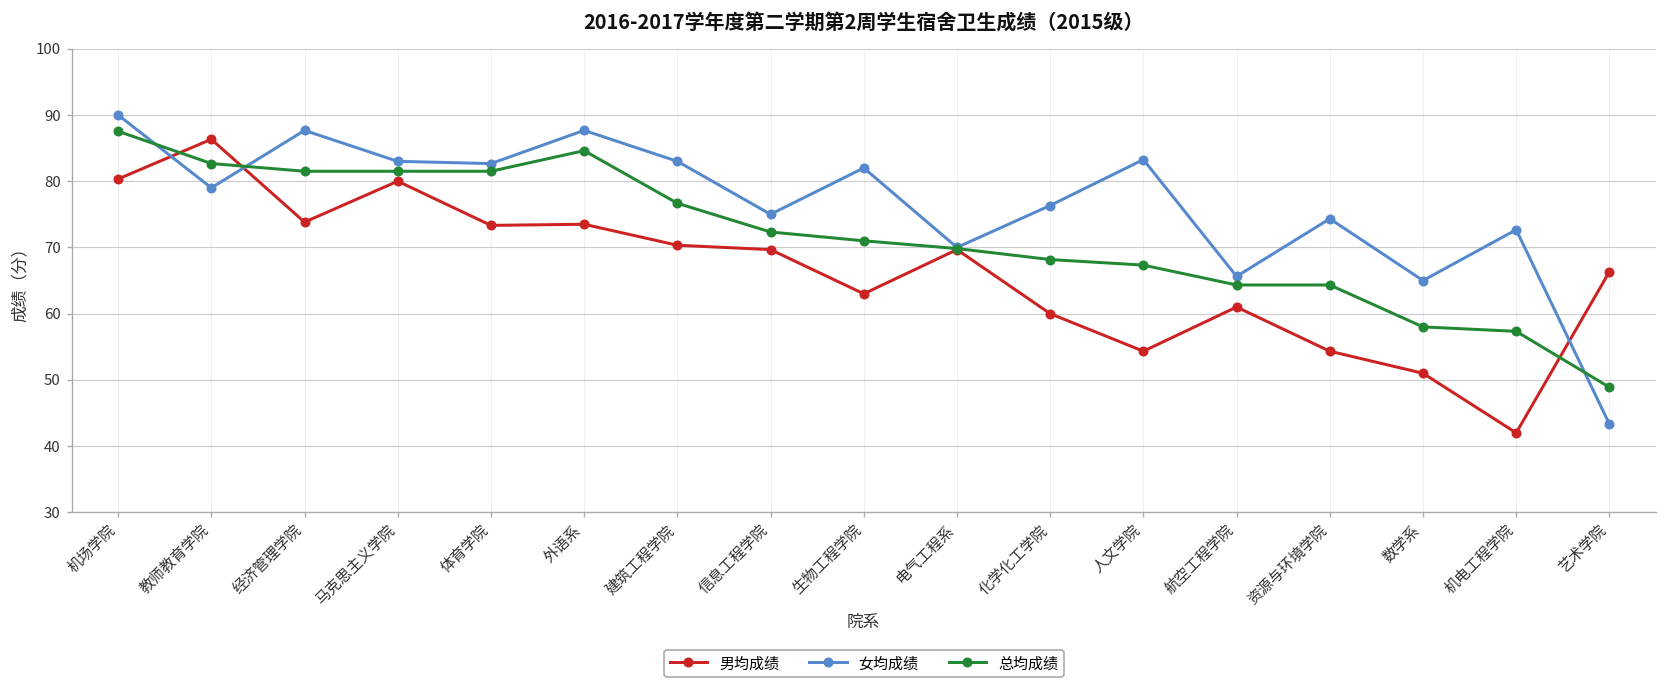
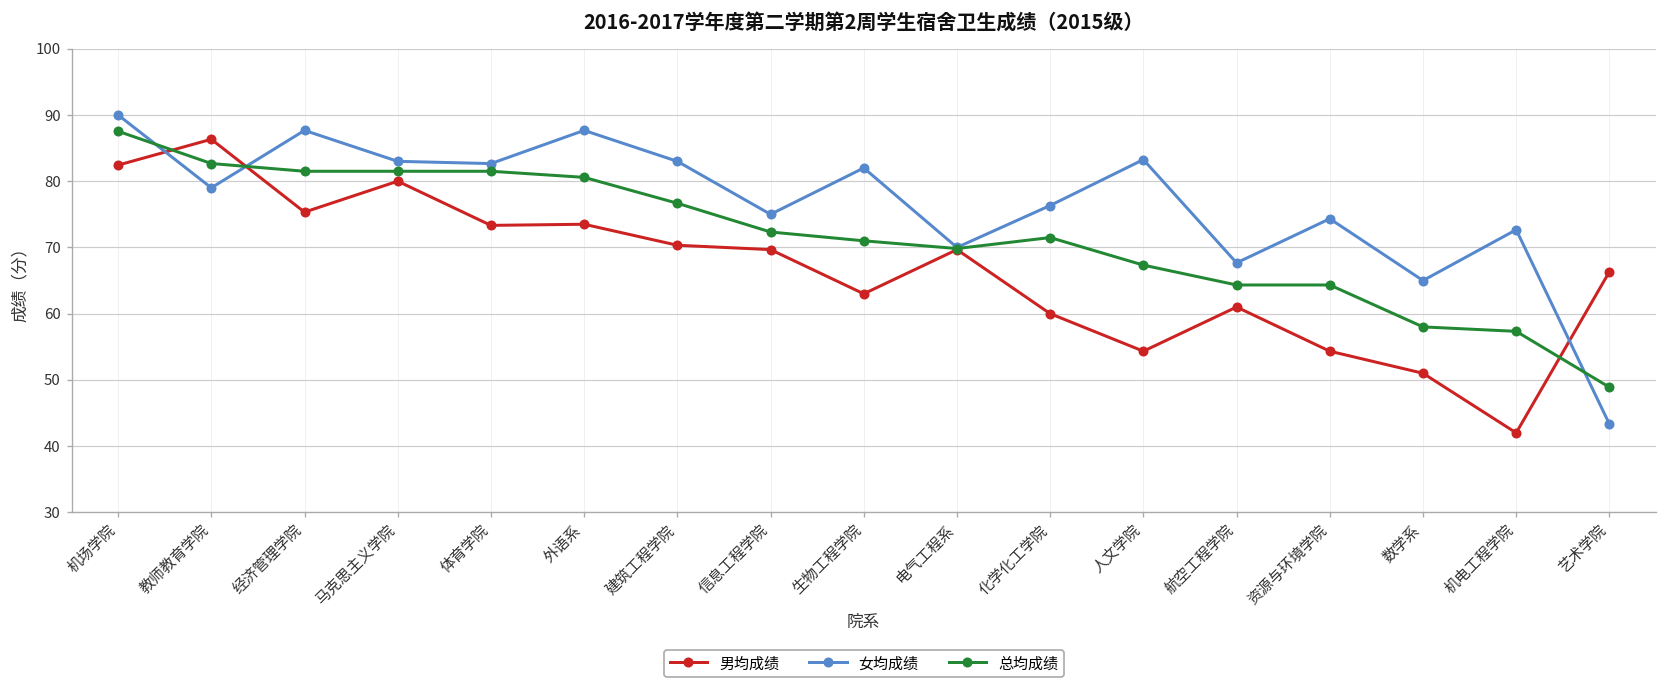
  {
    "男均成绩": {
-     "机场学院": 80,
+     "机场学院": 82,
      "教师教育学院": 86,
-     "经济管理学院": 74,
+     "经济管理学院": 75,
      "马克思主义学院": 80,
      "体育学院": 73,
      "外语系": 74,
      "建筑工程学院": 70,
      "信息工程学院": 70,
      "生物工程学院": 63,
      "化学化工学院": 60,
      "人文学院": 54,
      "航空工程学院": 61,
      "资源与环境学院": 54,
      "数学系": 51,
      "机电工程学院": 42,
      "艺术学院": 66
    },
    "女均成绩": {
      "机场学院": 90,
      "教师教育学院": 79,
      "经济管理学院": 88,
      "马克思主义学院": 83,
      "体育学院": 83,
      "外语系": 88,
      "建筑工程学院": 83,
      "信息工程学院": 75,
      "生物工程学院": 82,
      "化学化工学院": 76,
      "人文学院": 83,
-     "航空工程学院": 66,
+     "航空工程学院": 68,
      "资源与环境学院": 74,
      "数学系": 65,
      "机电工程学院": 73,
      "艺术学院": 43
    },
    "总均成绩": {
      "机场学院": 88,
      "教师教育学院": 83,
      "经济管理学院": 82,
      "马克思主义学院": 82,
      "体育学院": 82,
-     "外语系": 85,
+     "外语系": 81,
      "建筑工程学院": 77,
      "信息工程学院": 72,
      "生物工程学院": 71,
-     "化学化工学院": 68,
+     "化学化工学院": 71,
      "人文学院": 67,
      "航空工程学院": 64,
      "资源与环境学院": 64,
      "数学系": 58,
      "机电工程学院": 57,
      "艺术学院": 49
    }
  }
